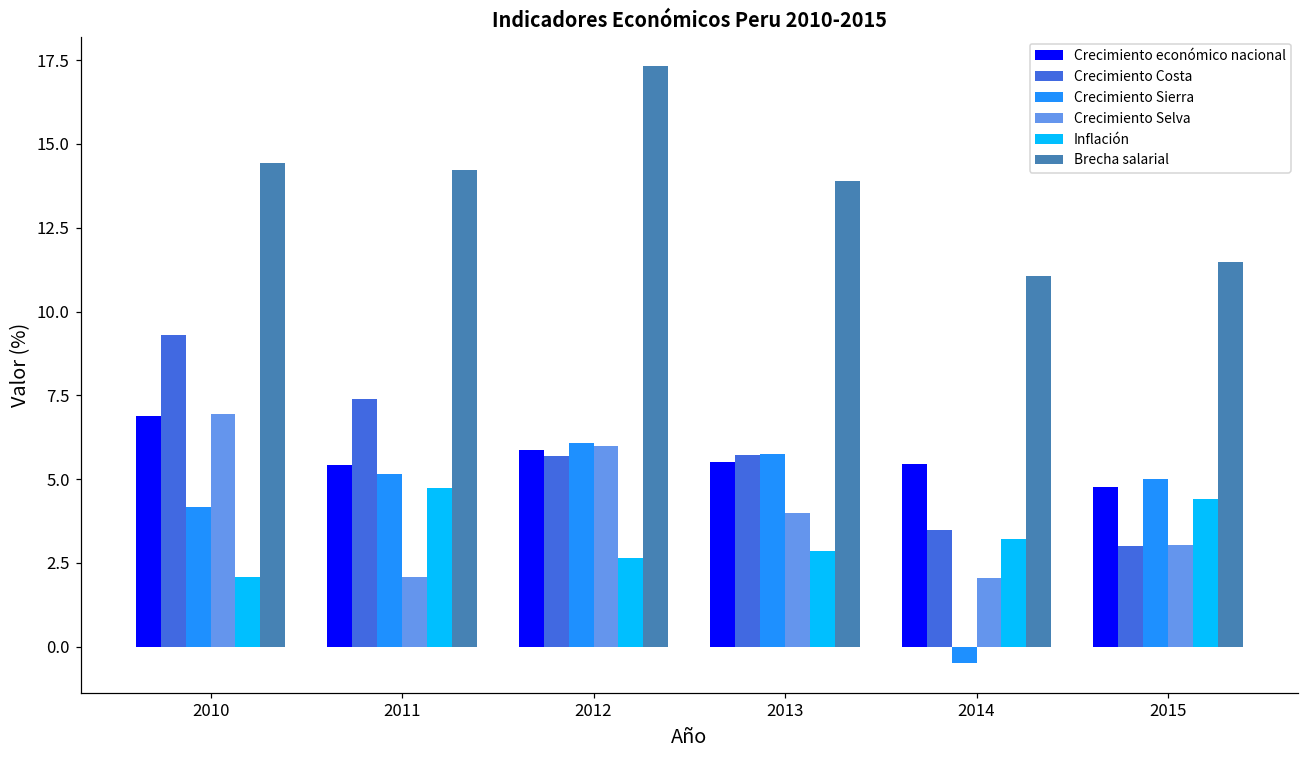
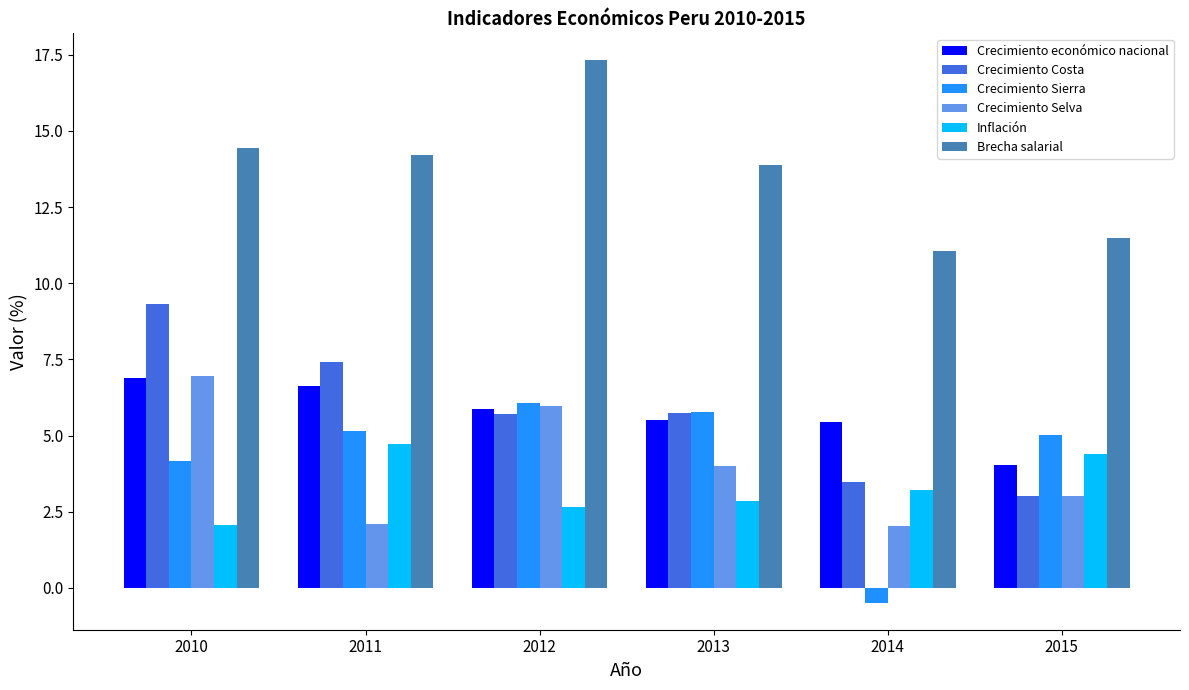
  {
    "Crecimiento económico nacional": {
      "2010": 6.9,
-     "2011": 5.4,
+     "2011": 6.6,
      "2012": 5.9,
      "2013": 5.5,
      "2014": 5.4,
-     "2015": 4.8
+     "2015": 4.0
    }
  }
